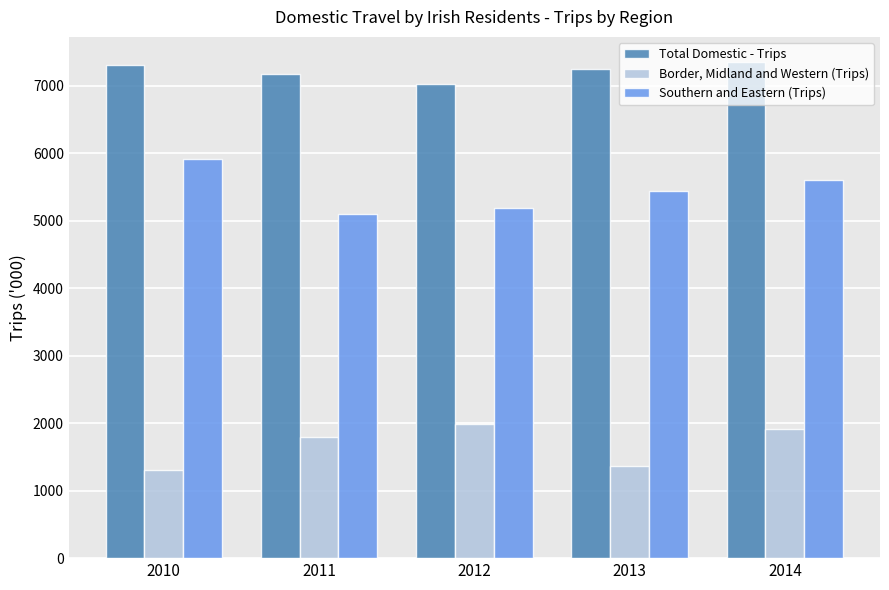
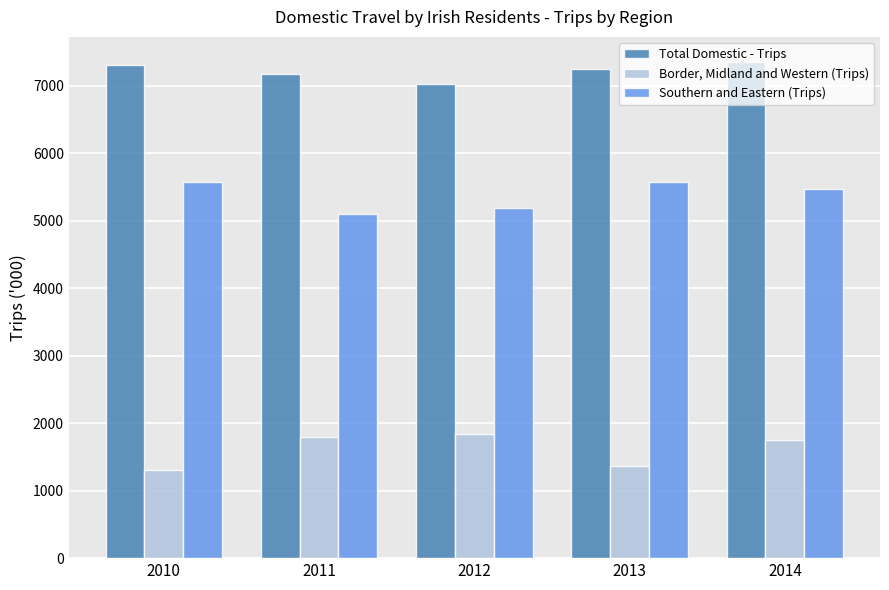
  {
    "Total Domestic - Trips": {
      "2010": 7300,
      "2011": 7200,
      "2012": 7000,
      "2013": 7200
    },
    "Border, Midland and Western (Trips)": {
      "2010": 1300,
      "2011": 1800,
-     "2012": 2000,
+     "2012": 1800,
      "2013": 1400,
-     "2014": 1900
+     "2014": 1700
    },
    "Southern and Eastern (Trips)": {
-     "2010": 5900,
+     "2010": 5600,
      "2011": 5100,
      "2012": 5200,
-     "2013": 5400,
-     "2014": 5600
+     "2013": 5600,
+     "2014": 5500
    }
  }
